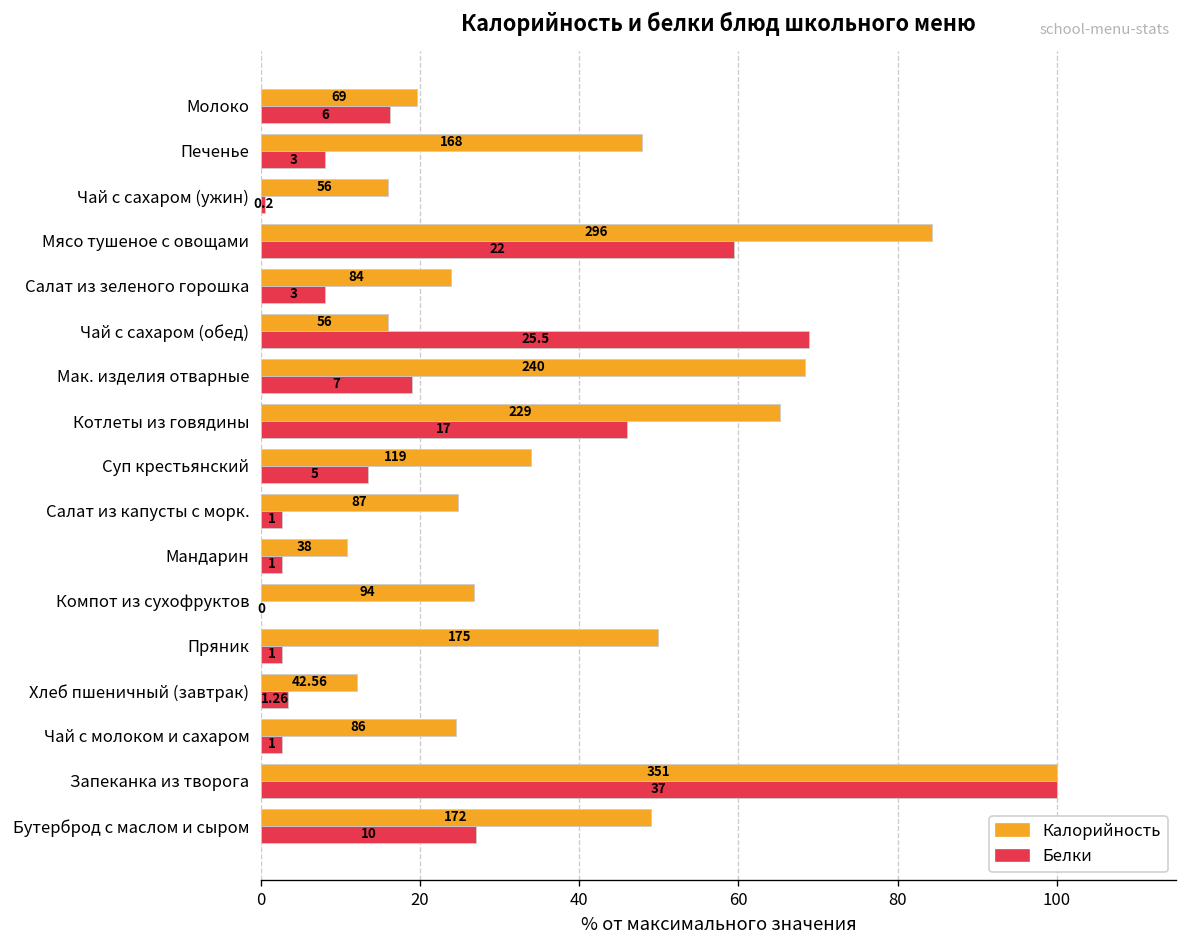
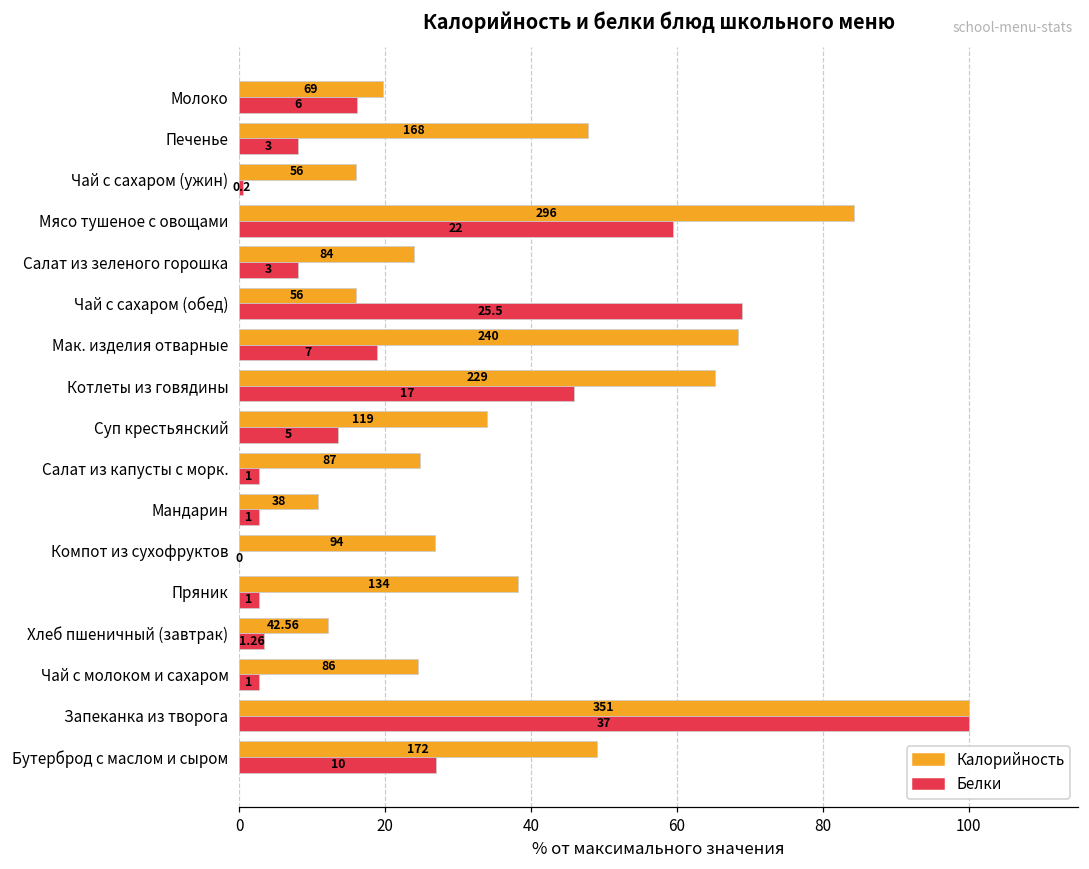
  {
    "Калорийность": {
-     "Пряник": 175
+     "Пряник": 134
    },
    "Белки": {
      "Компот из сухофруктов": 0
    }
  }
